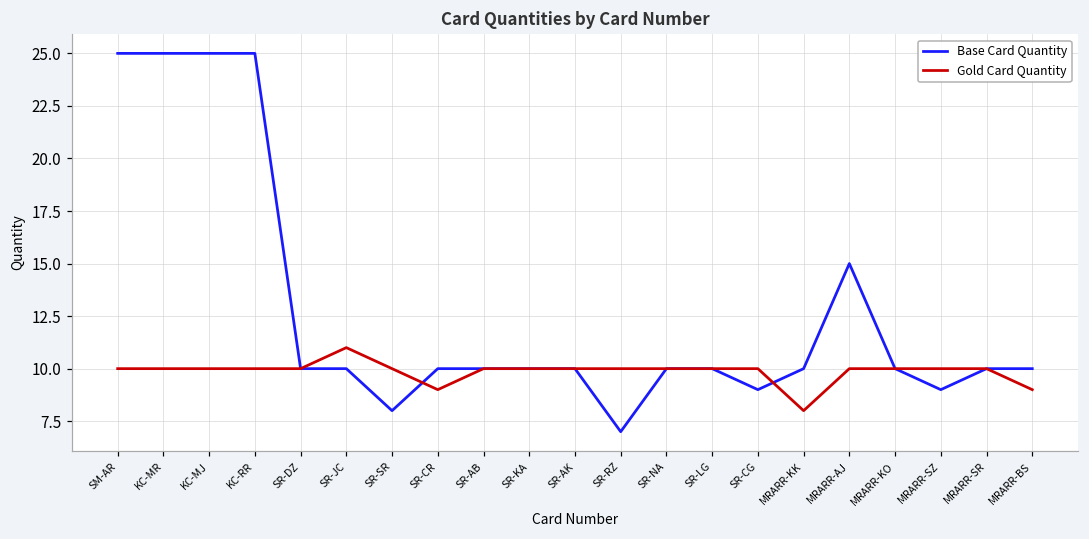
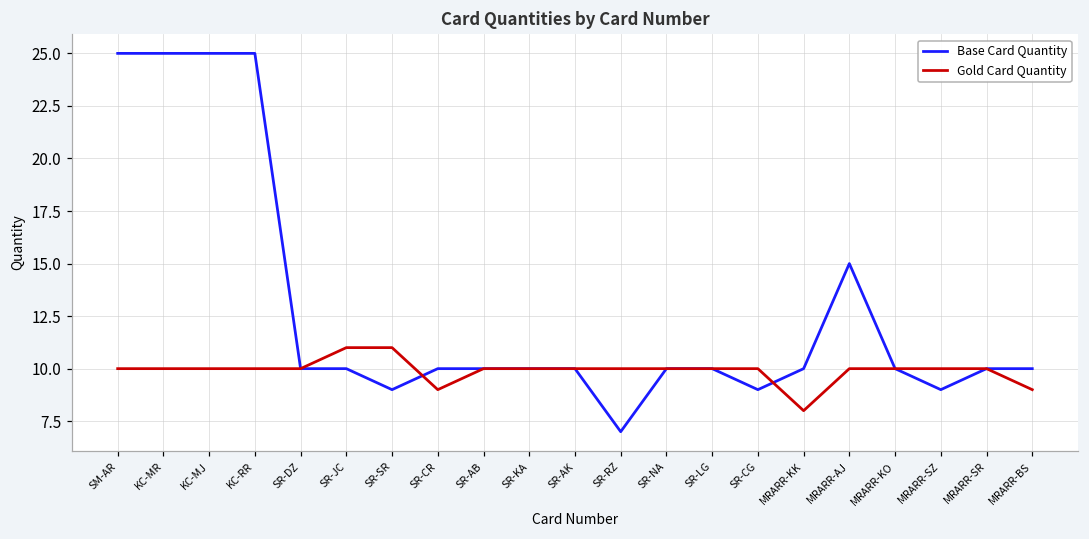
  {
    "Base Card Quantity": {
      "SM-AR": 25,
      "KC-MR": 25,
      "KC-MJ": 25,
      "KC-RR": 25,
      "SR-JC": 10,
-     "SR-SR": 8,
+     "SR-SR": 9,
      "SR-CR": 10,
      "SR-RZ": 7,
      "SR-CG": 9,
      "MRARR-KK": 10,
      "MRARR-AJ": 15,
      "MRARR-SZ": 9,
      "MRARR-BS": 10
    },
    "Gold Card Quantity": {
      "SM-AR": 10,
      "KC-MR": 10,
      "KC-MJ": 10,
      "KC-RR": 10,
      "SR-JC": 11,
-     "SR-SR": 10,
+     "SR-SR": 11,
      "SR-CR": 9,
      "SR-RZ": 10,
      "SR-CG": 10,
      "MRARR-KK": 8,
      "MRARR-AJ": 10,
      "MRARR-SZ": 10,
      "MRARR-BS": 9
    }
  }
